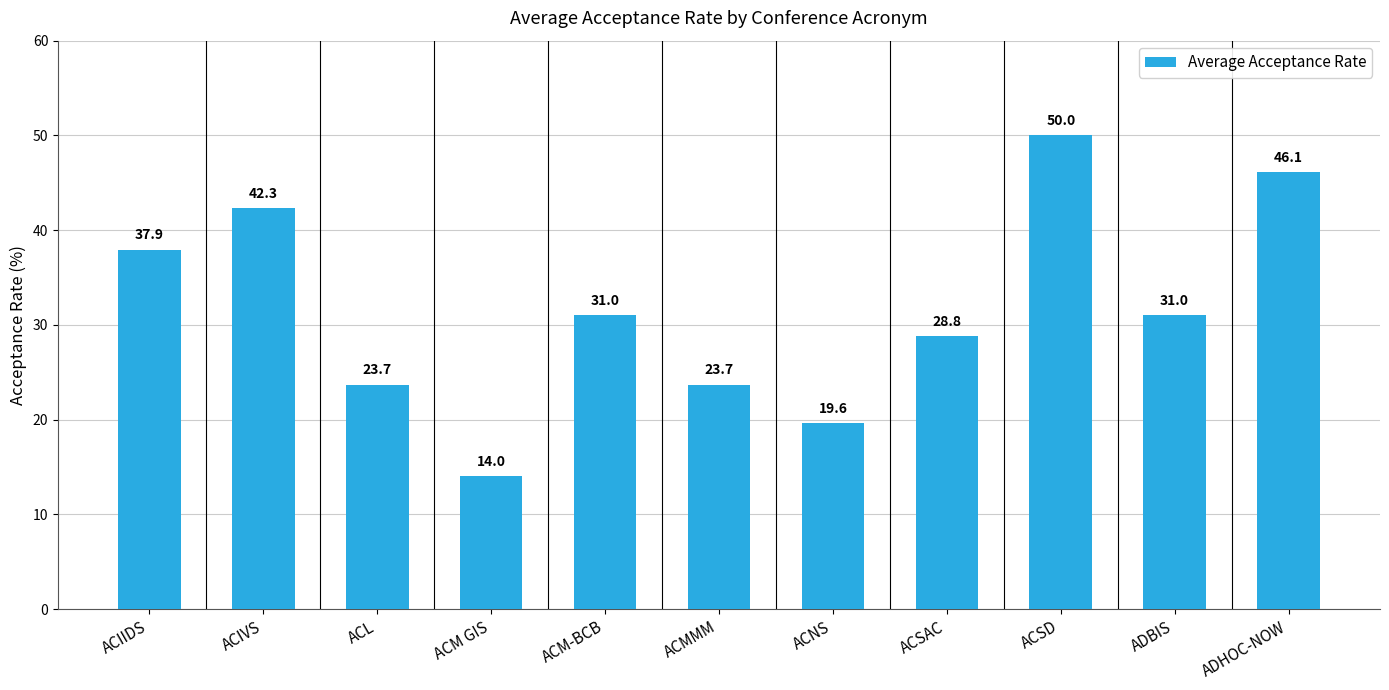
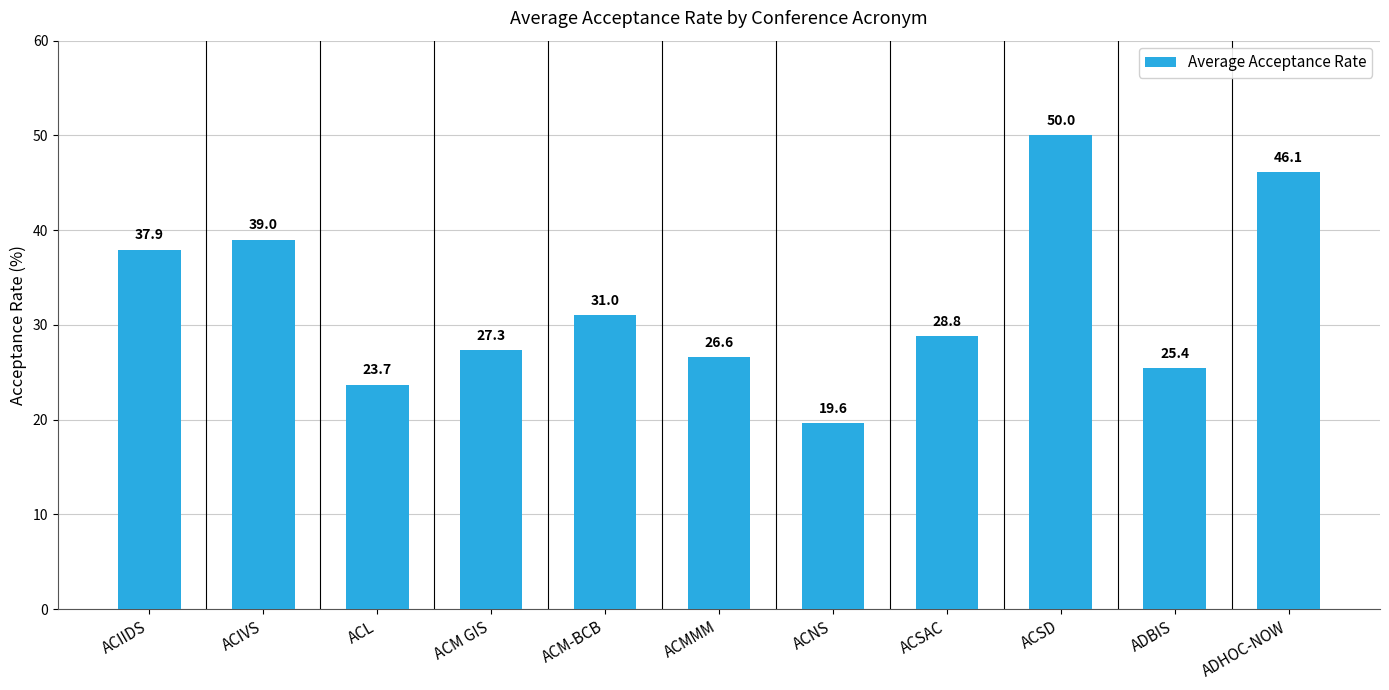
  {
    "ACIIDS": 37.9,
-   "ACIVS": 42.3,
+   "ACIVS": 39.0,
    "ACL": 23.7,
-   "ACM GIS": 14.0,
+   "ACM GIS": 27.3,
    "ACM-BCB": 31.0,
-   "ACMMM": 23.7,
+   "ACMMM": 26.6,
    "ACNS": 19.6,
    "ACSAC": 28.8,
    "ACSD": 50.0,
-   "ADBIS": 31.0,
+   "ADBIS": 25.4,
    "ADHOC-NOW": 46.1
  }
